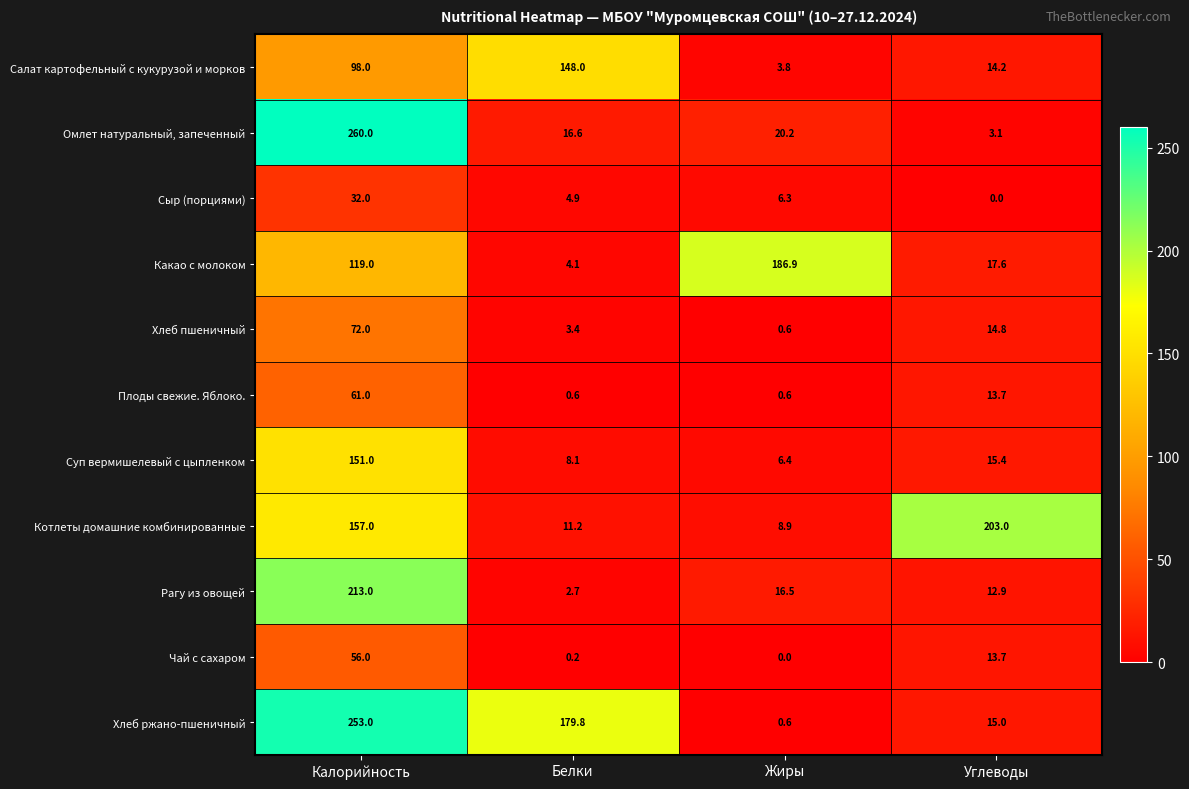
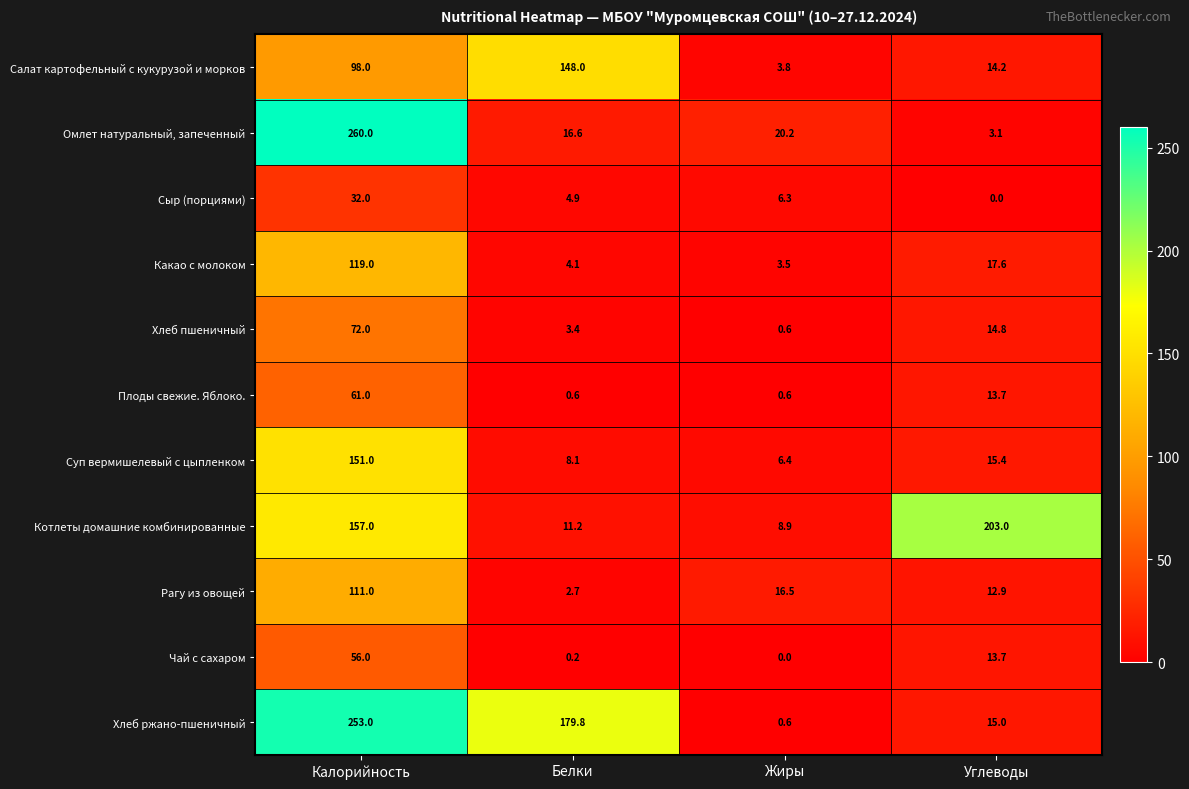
  {
    "Салат картофельный с кукурузой и морков": {
      "Калорийность": 98.0,
      "Белки": 148.0,
      "Жиры": 3.8,
      "Углеводы": 14.2
    },
    "Омлет натуральный, запеченный": {
      "Калорийность": 260.0,
      "Белки": 16.6,
      "Жиры": 20.2,
      "Углеводы": 3.1
    },
    "Сыр (порциями)": {
      "Калорийность": 32.0,
      "Белки": 4.9,
      "Жиры": 6.3,
      "Углеводы": 0.0
    },
    "Какао с молоком": {
      "Калорийность": 119.0,
      "Белки": 4.1,
-     "Жиры": 186.9,
+     "Жиры": 3.5,
      "Углеводы": 17.6
    },
    "Хлеб пшеничный": {
      "Калорийность": 72.0,
      "Белки": 3.4,
      "Жиры": 0.6,
      "Углеводы": 14.8
    },
    "Плоды свежие. Яблоко.": {
      "Калорийность": 61.0,
      "Белки": 0.6,
      "Жиры": 0.6,
      "Углеводы": 13.7
    },
    "Суп вермишелевый с цыпленком": {
      "Калорийность": 151.0,
      "Белки": 8.1,
      "Жиры": 6.4,
      "Углеводы": 15.4
    },
    "Котлеты домашние комбинированные": {
      "Калорийность": 157.0,
      "Белки": 11.2,
      "Жиры": 8.9,
      "Углеводы": 203.0
    },
    "Рагу из овощей": {
-     "Калорийность": 213.0,
+     "Калорийность": 111.0,
      "Белки": 2.7,
      "Жиры": 16.5,
      "Углеводы": 12.9
    },
    "Чай с сахаром": {
      "Калорийность": 56.0,
      "Белки": 0.2,
      "Жиры": 0.0,
      "Углеводы": 13.7
    },
    "Хлеб ржано-пшеничный": {
      "Калорийность": 253.0,
      "Белки": 179.8,
      "Жиры": 0.6,
      "Углеводы": 15.0
    }
  }
